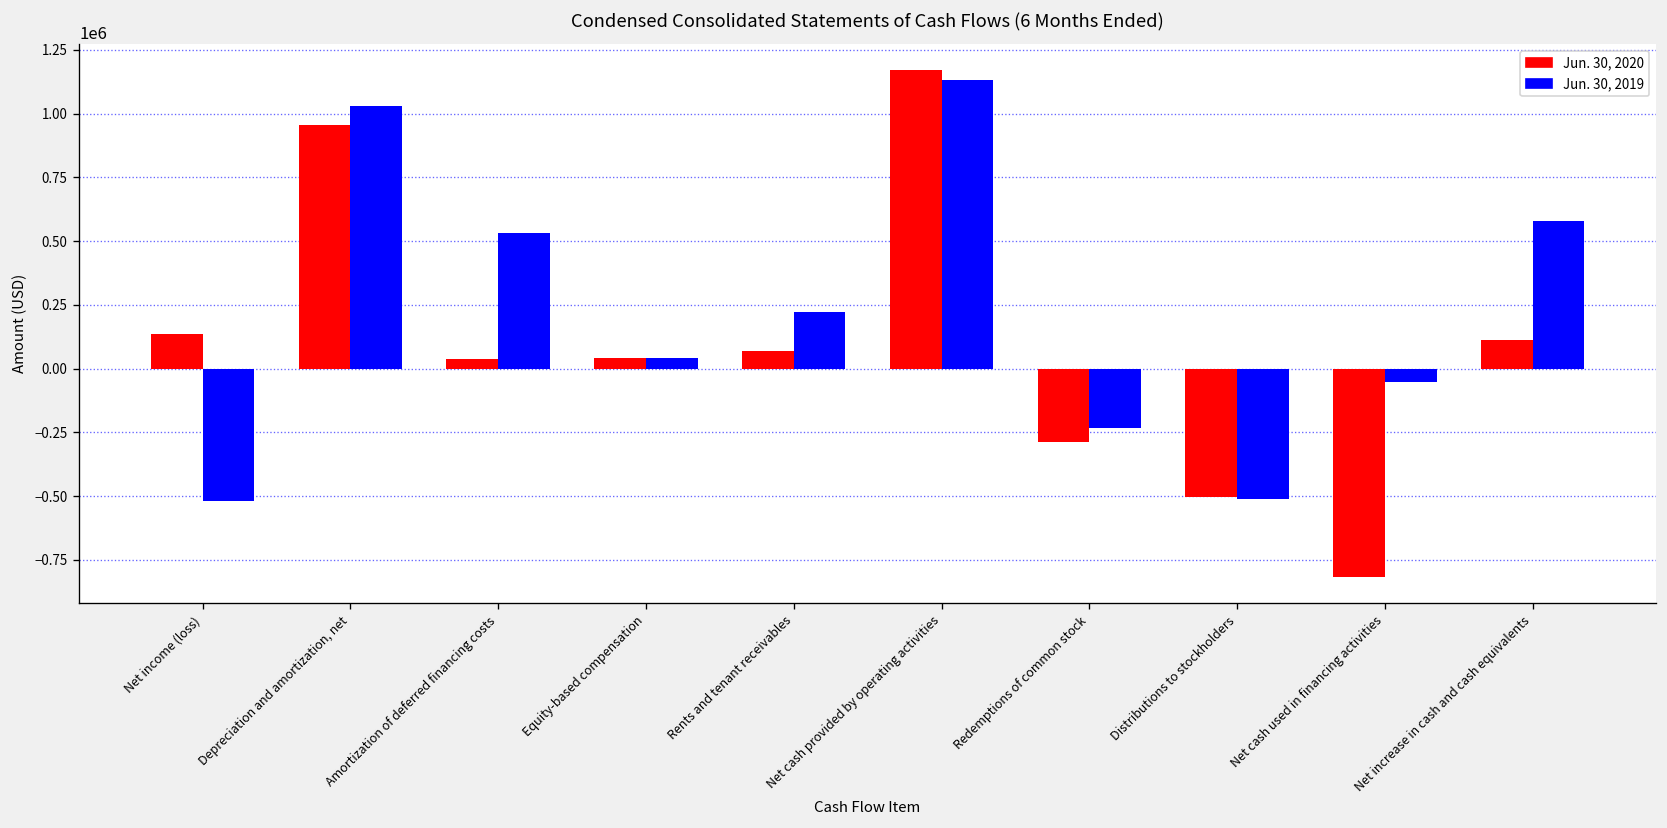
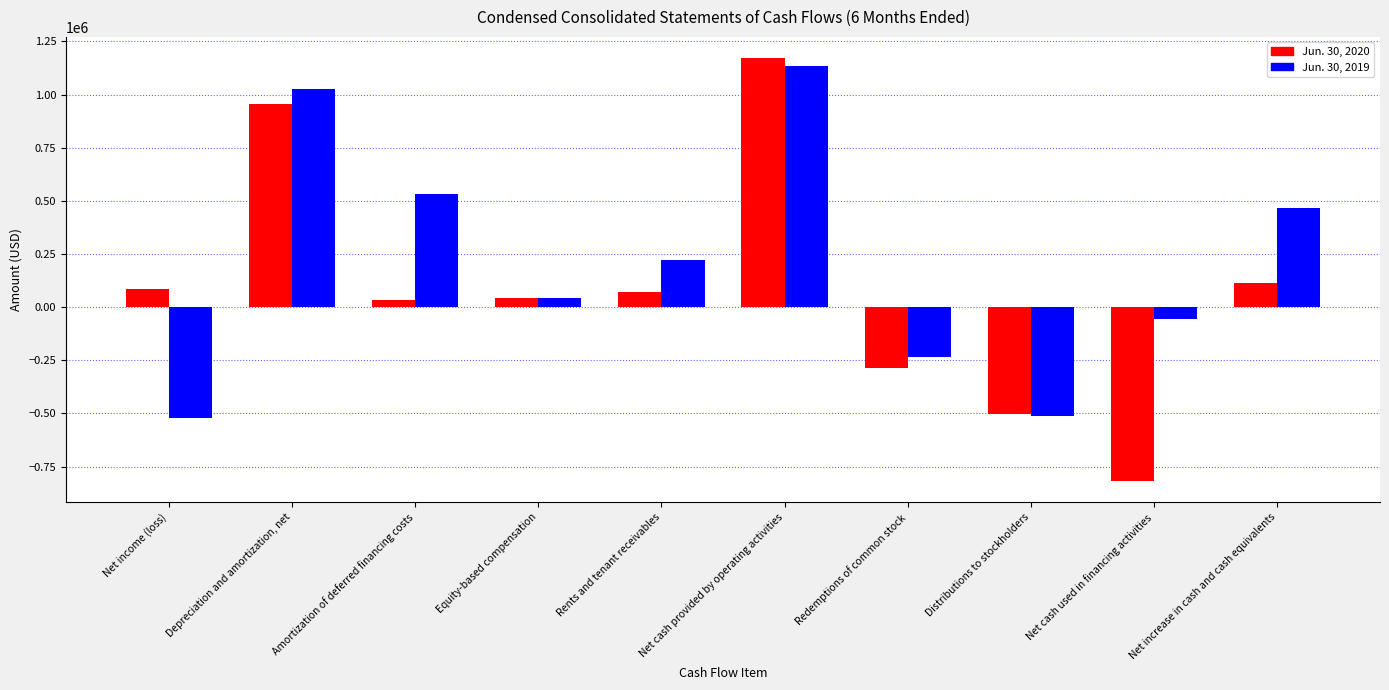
  {
    "Jun. 30, 2020": {
-     "Net income (loss)": 140000,
+     "Net income (loss)": 90000,
      "Depreciation and amortization, net": 960000,
      "Amortization of deferred financing costs": 40000,
      "Equity-based compensation": 40000,
      "Rents and tenant receivables": 70000,
      "Net cash provided by operating activities": 1170000,
      "Redemptions of common stock": -290000,
      "Distributions to stockholders": -500000,
      "Net cash used in financing activities": -820000,
      "Net increase in cash and cash equivalents": 110000
    },
    "Jun. 30, 2019": {
      "Net income (loss)": -520000,
      "Depreciation and amortization, net": 1030000,
      "Amortization of deferred financing costs": 530000,
      "Equity-based compensation": 40000,
      "Rents and tenant receivables": 220000,
      "Net cash provided by operating activities": 1130000,
      "Redemptions of common stock": -230000,
      "Distributions to stockholders": -510000,
      "Net cash used in financing activities": -50000,
-     "Net increase in cash and cash equivalents": 580000
+     "Net increase in cash and cash equivalents": 460000
    }
  }
